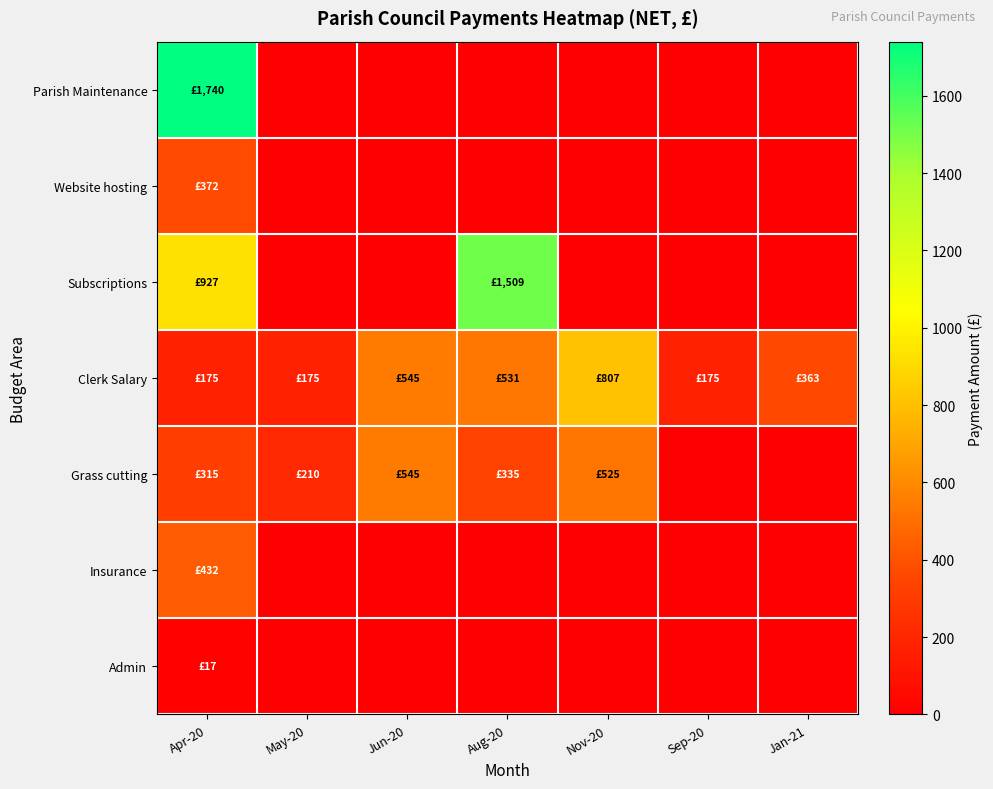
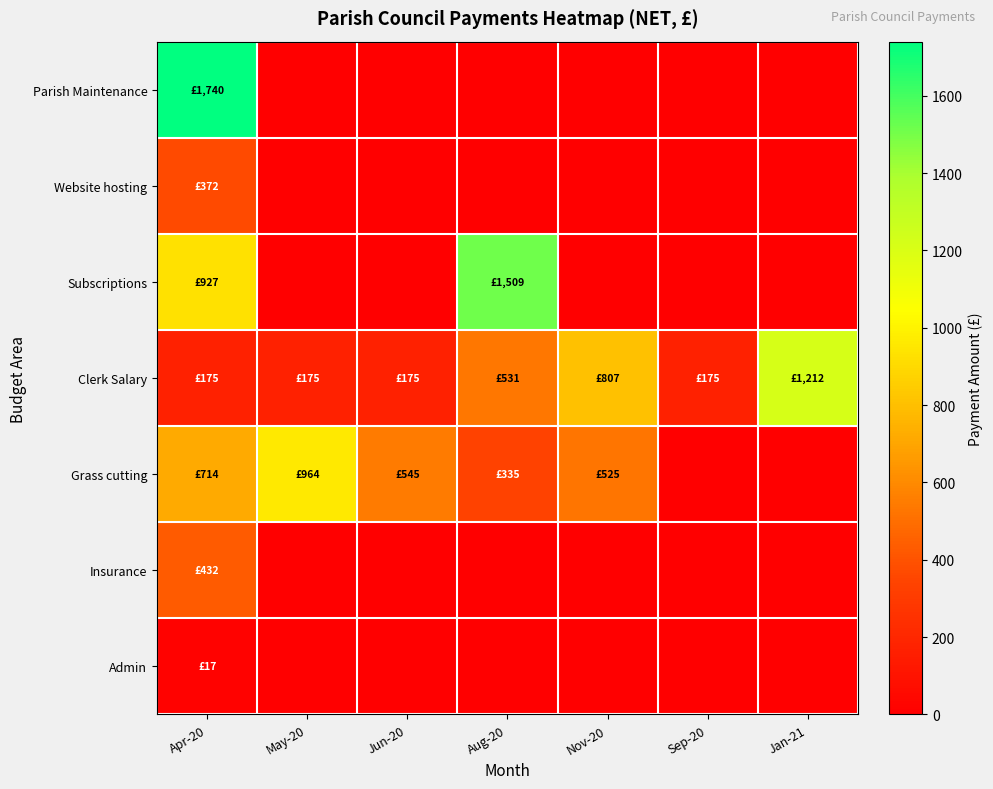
  {
    "Parish Maintenance": {
      "Apr-20": "£1,740"
    },
    "Website hosting": {
      "Apr-20": "£372"
    },
    "Subscriptions": {
      "Apr-20": "£927",
      "Aug-20": "£1,509"
    },
    "Clerk Salary": {
      "Apr-20": "£175",
      "May-20": "£175",
-     "Jun-20": "£545",
+     "Jun-20": "£175",
      "Aug-20": "£531",
      "Nov-20": "£807",
      "Sep-20": "£175",
-     "Jan-21": "£363"
+     "Jan-21": "£1,212"
    },
    "Grass cutting": {
-     "Apr-20": "£315",
-     "May-20": "£210",
+     "Apr-20": "£714",
+     "May-20": "£964",
      "Jun-20": "£545",
      "Aug-20": "£335",
      "Nov-20": "£525"
    },
    "Insurance": {
      "Apr-20": "£432"
    },
    "Admin": {
      "Apr-20": "£17"
    }
  }
